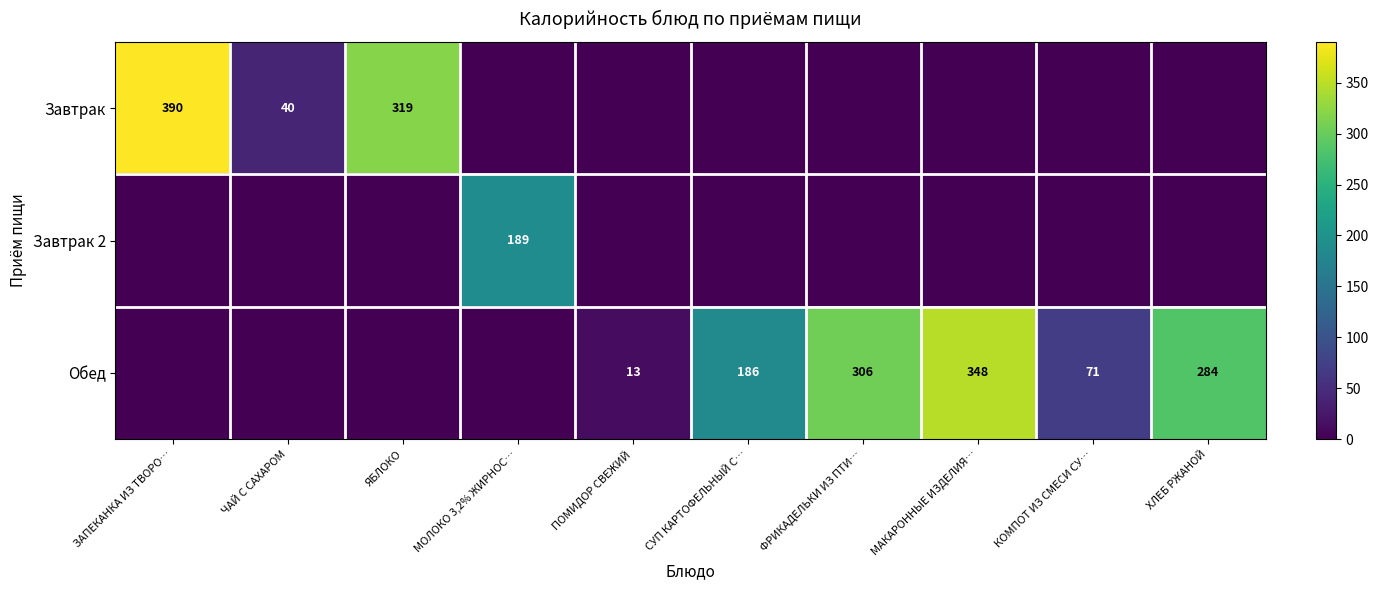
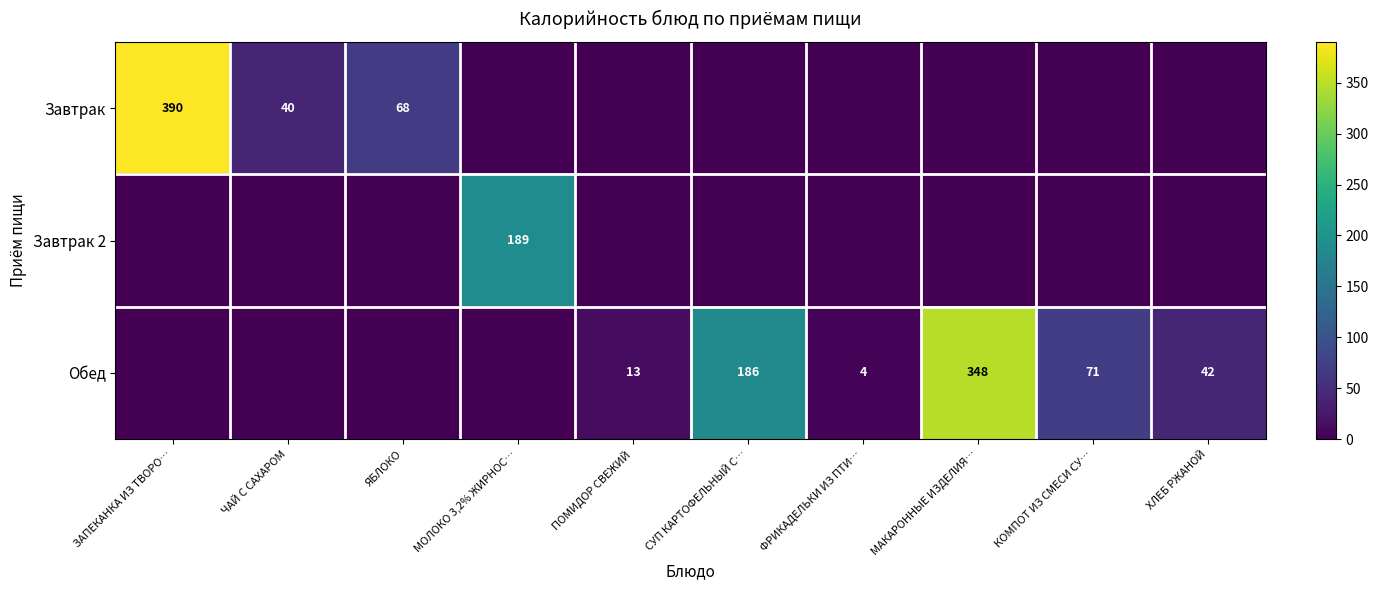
  {
    "Завтрак": {
      "ЗАПЕКАНКА ИЗ ТВОРО…": 390,
      "ЧАЙ С САХАРОМ": 40,
-     "ЯБЛОКО": 319
+     "ЯБЛОКО": 68
    },
    "Завтрак 2": {
      "МОЛОКО 3,2% ЖИРНОС…": 189
    },
    "Обед": {
      "ПОМИДОР СВЕЖИЙ": 13,
      "СУП КАРТОФЕЛЬНЫЙ С…": 186,
-     "ФРИКАДЕЛЬКИ ИЗ ПТИ…": 306,
+     "ФРИКАДЕЛЬКИ ИЗ ПТИ…": 4,
      "МАКАРОННЫЕ ИЗДЕЛИЯ…": 348,
      "КОМПОТ ИЗ СМЕСИ СУ…": 71,
-     "ХЛЕБ РЖАНОЙ": 284
+     "ХЛЕБ РЖАНОЙ": 42
    }
  }
